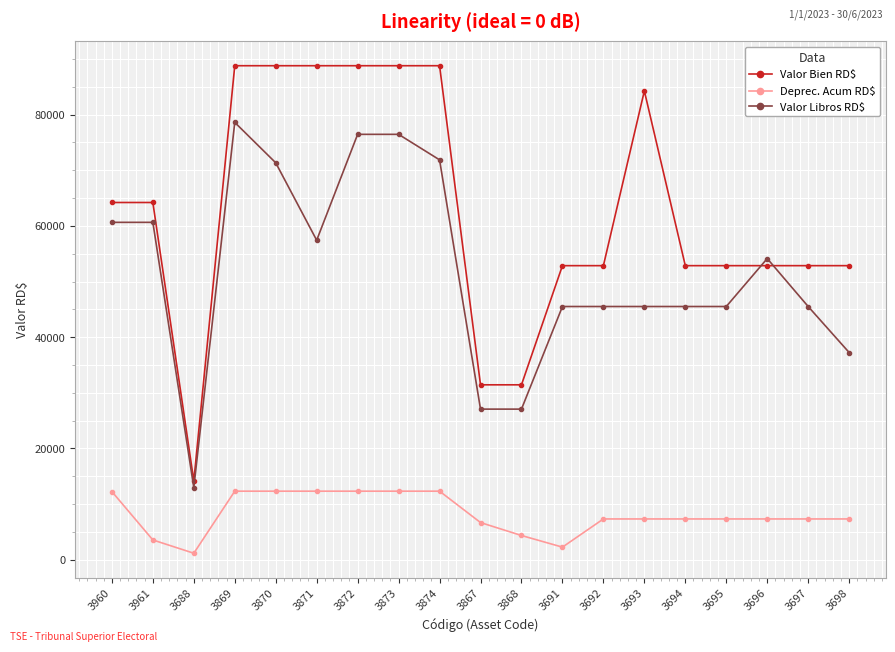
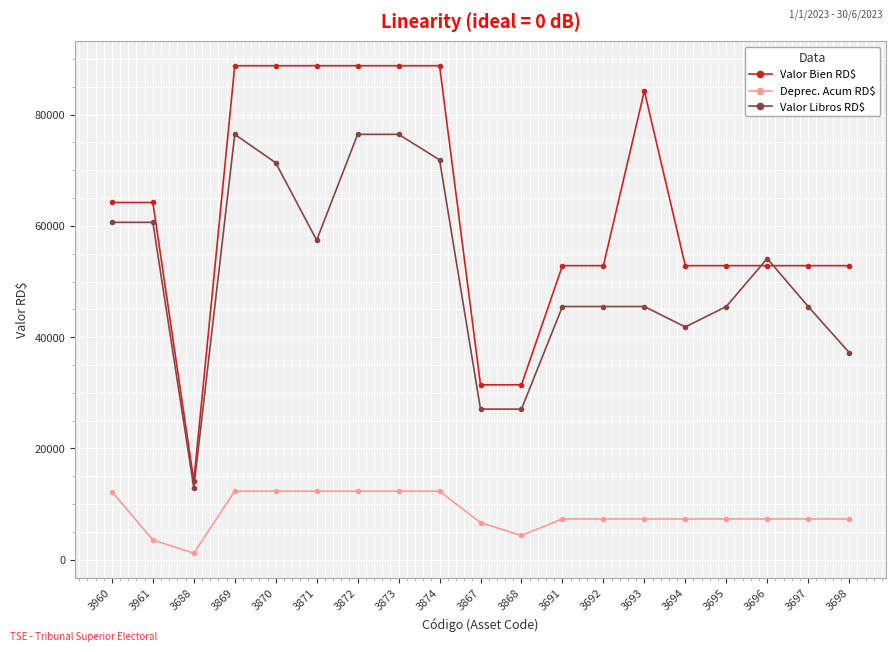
  {
    "Valor Bien RD$": {
      "3960": 64000,
      "3961": 64000,
      "3688": 14000,
      "3869": 89000,
      "3870": 89000,
      "3871": 89000,
      "3872": 89000,
      "3873": 89000,
      "3874": 89000,
      "3867": 31000,
      "3868": 31000,
      "3691": 53000,
      "3692": 53000,
      "3693": 84000,
      "3694": 53000,
      "3695": 53000,
      "3696": 53000,
      "3697": 53000,
      "3698": 53000
    },
    "Deprec. Acum RD$": {
      "3960": 12000,
      "3961": 4000,
      "3688": 1000,
      "3869": 12000,
      "3870": 12000,
      "3871": 12000,
      "3872": 12000,
      "3873": 12000,
      "3874": 12000,
      "3867": 7000,
      "3868": 4000,
-     "3691": 2000,
+     "3691": 7000,
      "3692": 7000,
      "3693": 7000,
      "3694": 7000,
      "3695": 7000,
      "3696": 7000,
      "3697": 7000,
      "3698": 7000
    },
    "Valor Libros RD$": {
      "3960": 61000,
      "3961": 61000,
      "3688": 13000,
-     "3869": 79000,
+     "3869": 76000,
      "3870": 71000,
      "3871": 57000,
      "3872": 76000,
      "3873": 76000,
      "3874": 72000,
      "3867": 27000,
      "3868": 27000,
      "3691": 46000,
      "3692": 46000,
      "3693": 46000,
-     "3694": 46000,
+     "3694": 42000,
      "3695": 46000,
      "3696": 54000,
      "3697": 46000,
      "3698": 37000
    }
  }
